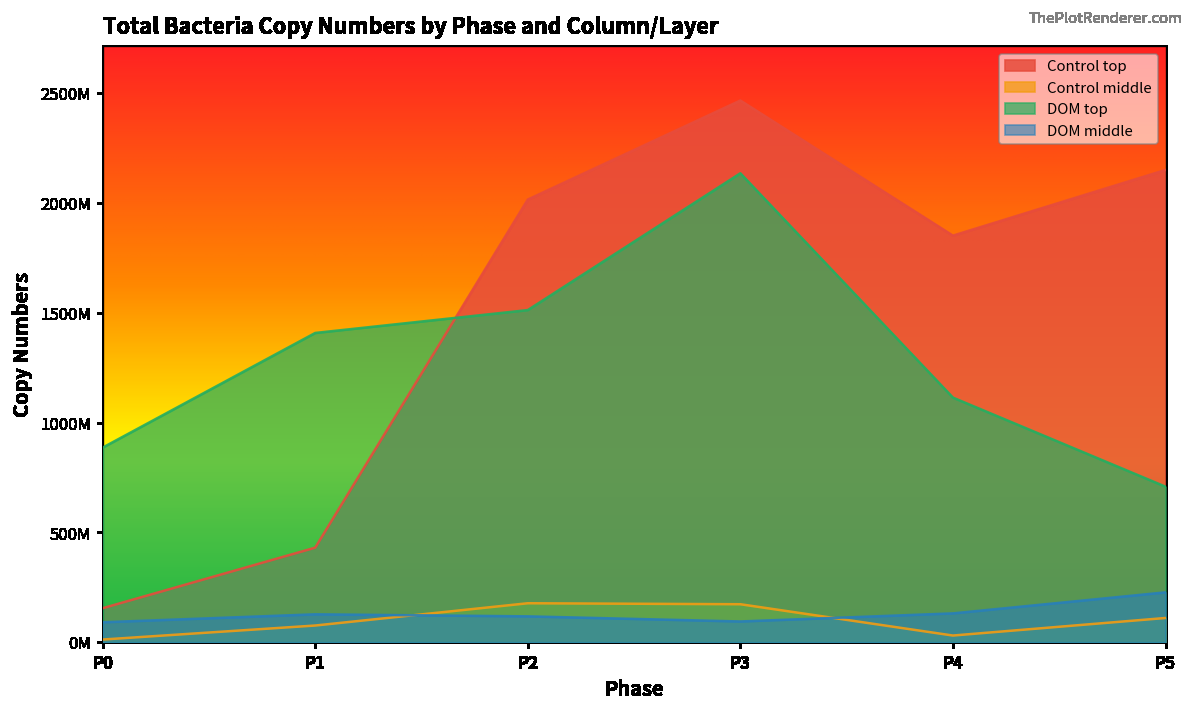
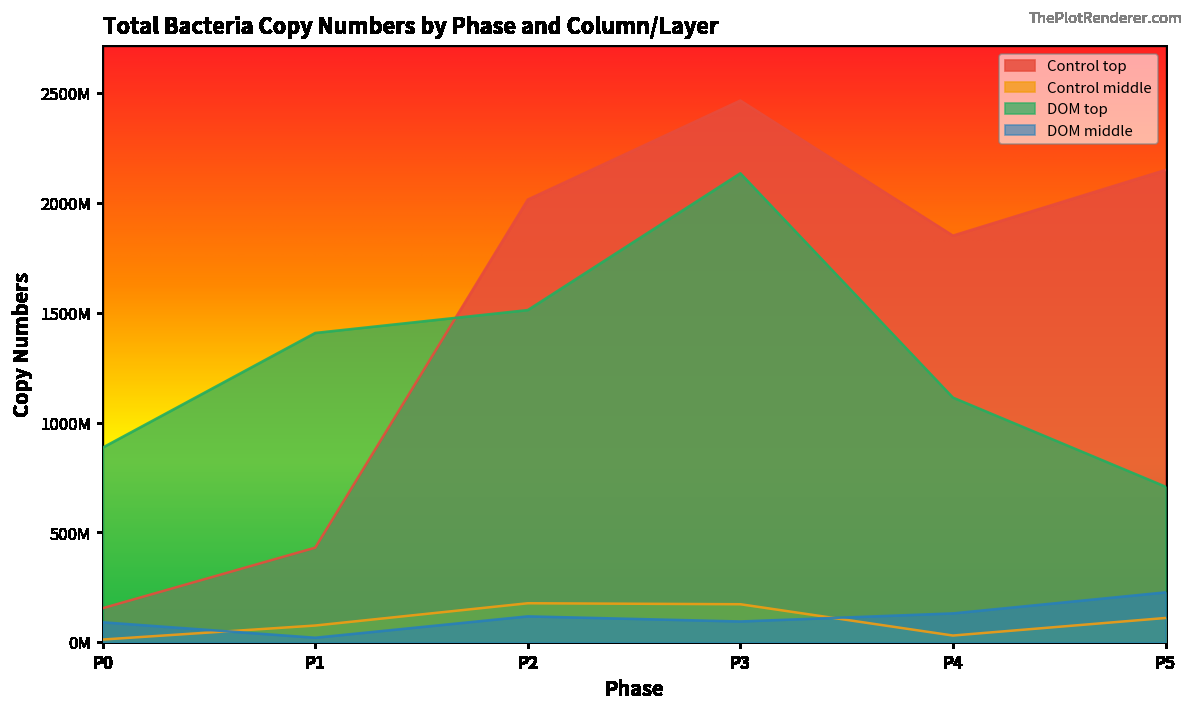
  {
    "Control top": {
      "P0": 160000000,
      "P1": 430000000,
      "P2": 2010000000,
      "P3": 2470000000,
      "P4": 1850000000,
      "P5": 2150000000
    },
    "Control middle": {
      "P0": 10000000,
      "P1": 80000000,
      "P2": 180000000,
      "P3": 170000000,
      "P4": 30000000,
      "P5": 110000000
    },
    "DOM top": {
      "P0": 890000000,
      "P1": 1410000000,
      "P2": 1510000000,
      "P3": 2130000000,
      "P4": 1110000000,
      "P5": 710000000
    },
    "DOM middle": {
      "P0": 90000000,
-     "P1": 130000000,
+     "P1": 20000000,
      "P2": 120000000,
      "P3": 90000000,
      "P4": 130000000,
      "P5": 230000000
    }
  }
